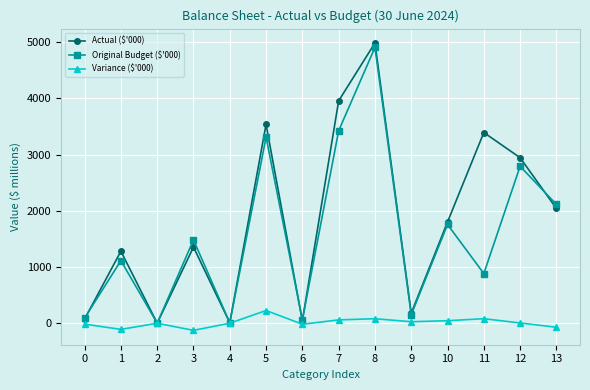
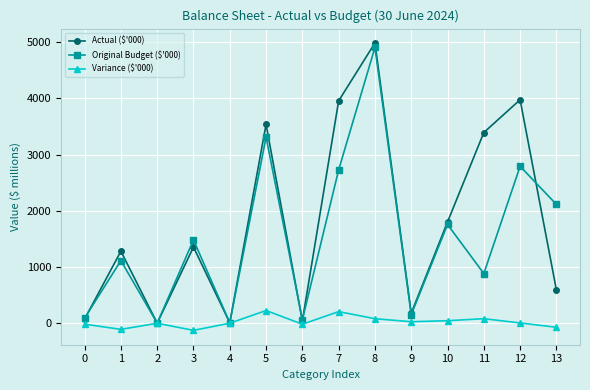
  {
    "Actual ($'000)": {
      "1": 1300,
      "3": 1400,
      "5": 3500,
      "7": 4000,
      "8": 5000,
      "11": 3400,
-     "12": 2900,
-     "13": 2000
+     "12": 4000,
+     "13": 600
    },
    "Original Budget ($'000)": {
      "1": 1100,
      "3": 1500,
      "5": 3300,
-     "7": 3400,
+     "7": 2700,
      "8": 4900,
      "11": 900,
      "12": 2800,
      "13": 2100
    },
    "Variance ($'000)": {
      "0": 0,
      "1": -100,
      "3": -100,
      "5": 200,
      "6": 0,
-     "7": 100,
+     "7": 200,
      "8": 100,
      "9": 0,
      "10": 0,
      "11": 100,
      "12": 0,
      "13": -100
    }
  }
